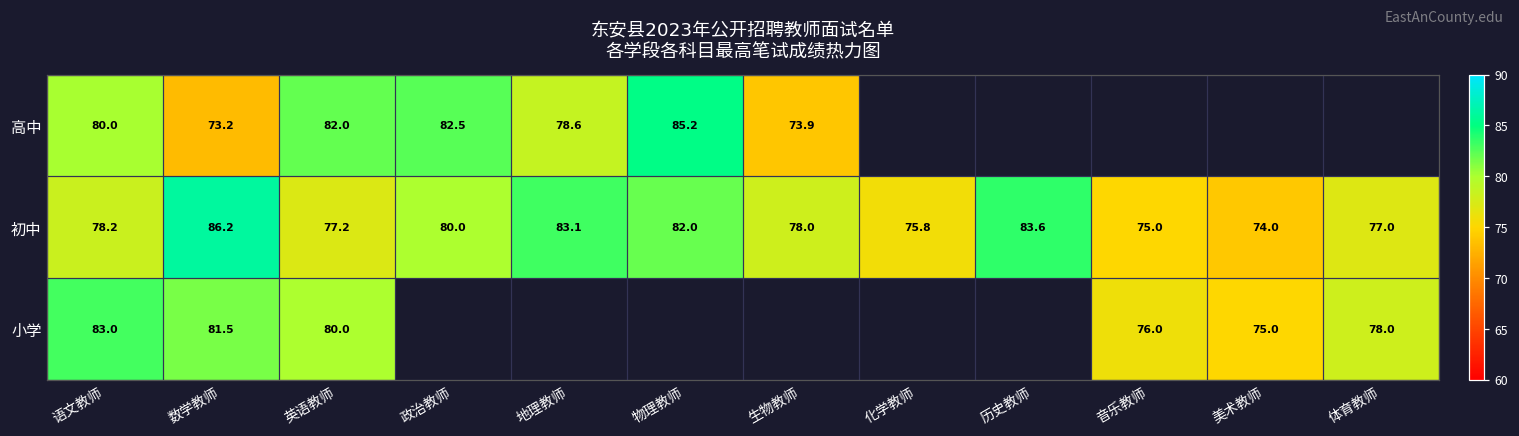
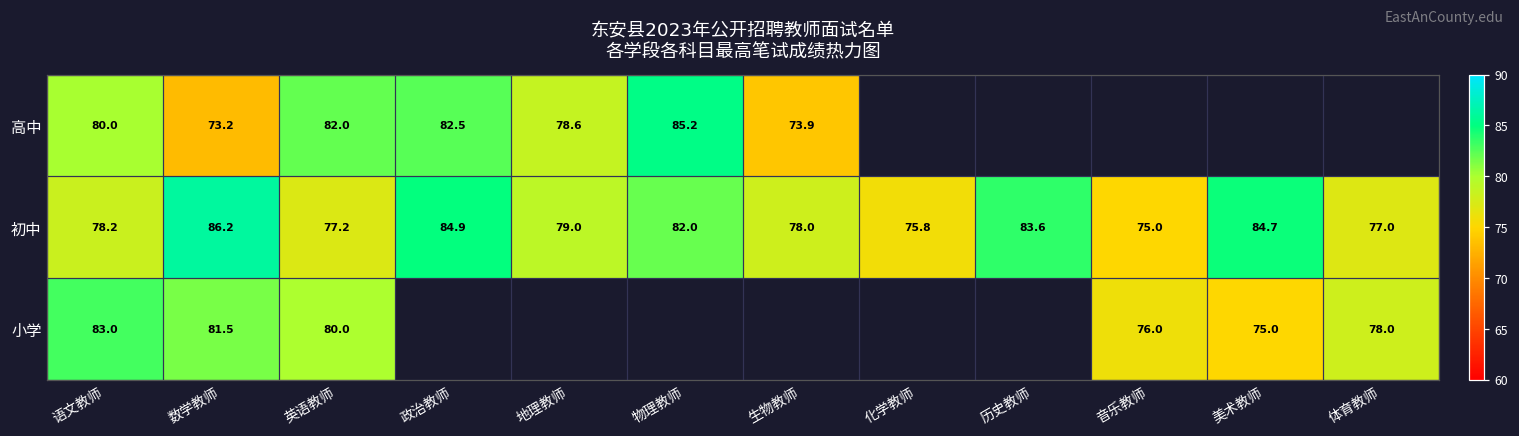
  {
    "高中": {
      "语文教师": 80.0,
      "数学教师": 73.2,
      "英语教师": 82.0,
      "政治教师": 82.5,
      "地理教师": 78.6,
      "物理教师": 85.2,
      "生物教师": 73.9
    },
    "初中": {
      "语文教师": 78.2,
      "数学教师": 86.2,
      "英语教师": 77.2,
-     "政治教师": 80.0,
-     "地理教师": 83.1,
+     "政治教师": 84.9,
+     "地理教师": 79.0,
      "物理教师": 82.0,
      "生物教师": 78.0,
      "化学教师": 75.8,
      "历史教师": 83.6,
      "音乐教师": 75.0,
-     "美术教师": 74.0,
+     "美术教师": 84.7,
      "体育教师": 77.0
    },
    "小学": {
      "语文教师": 83.0,
      "数学教师": 81.5,
      "英语教师": 80.0,
      "音乐教师": 76.0,
      "美术教师": 75.0,
      "体育教师": 78.0
    }
  }
